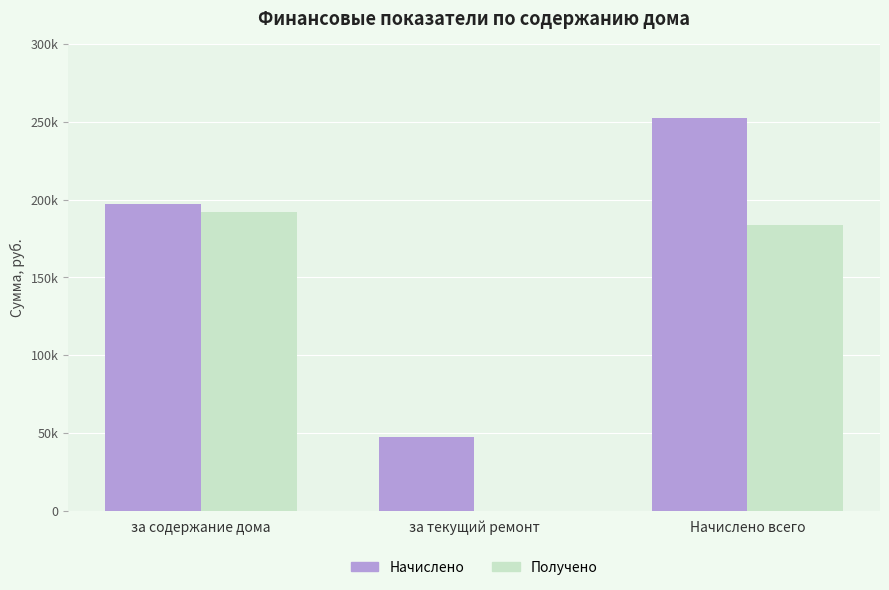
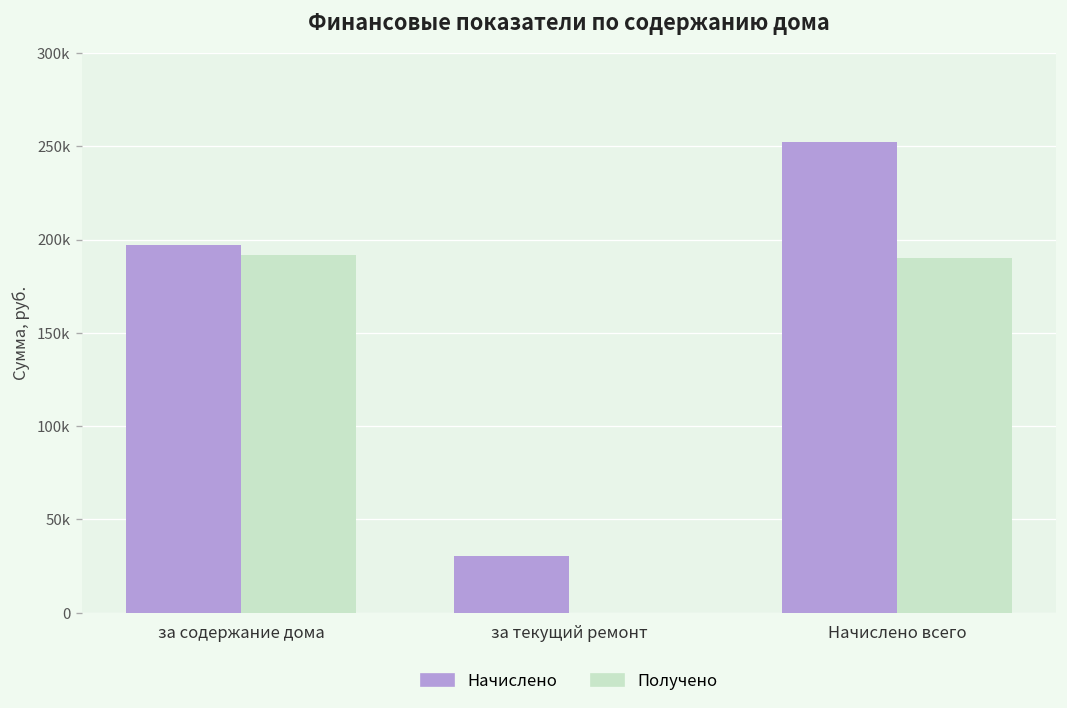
  {
    "Начислено": {
      "за содержание дома": 197000,
-     "за текущий ремонт": 47000,
+     "за текущий ремонт": 30000,
      "Начислено всего": 252000
    },
    "Получено": {
      "за содержание дома": 192000,
      "за текущий ремонт": 0,
-     "Начислено всего": 184000
+     "Начислено всего": 190000
    }
  }
